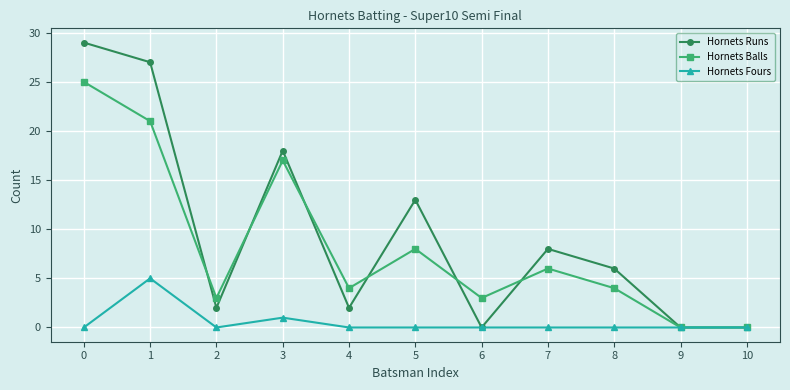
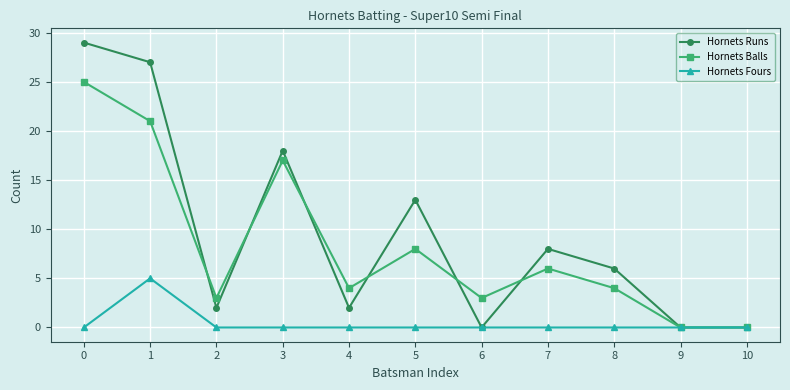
  {
    "Hornets Fours": {
      "0": 0,
      "1": 5,
      "2": 0,
-     "3": 1,
+     "3": 0,
      "4": 0,
      "5": 0,
      "7": 0,
      "8": 0
    }
  }
